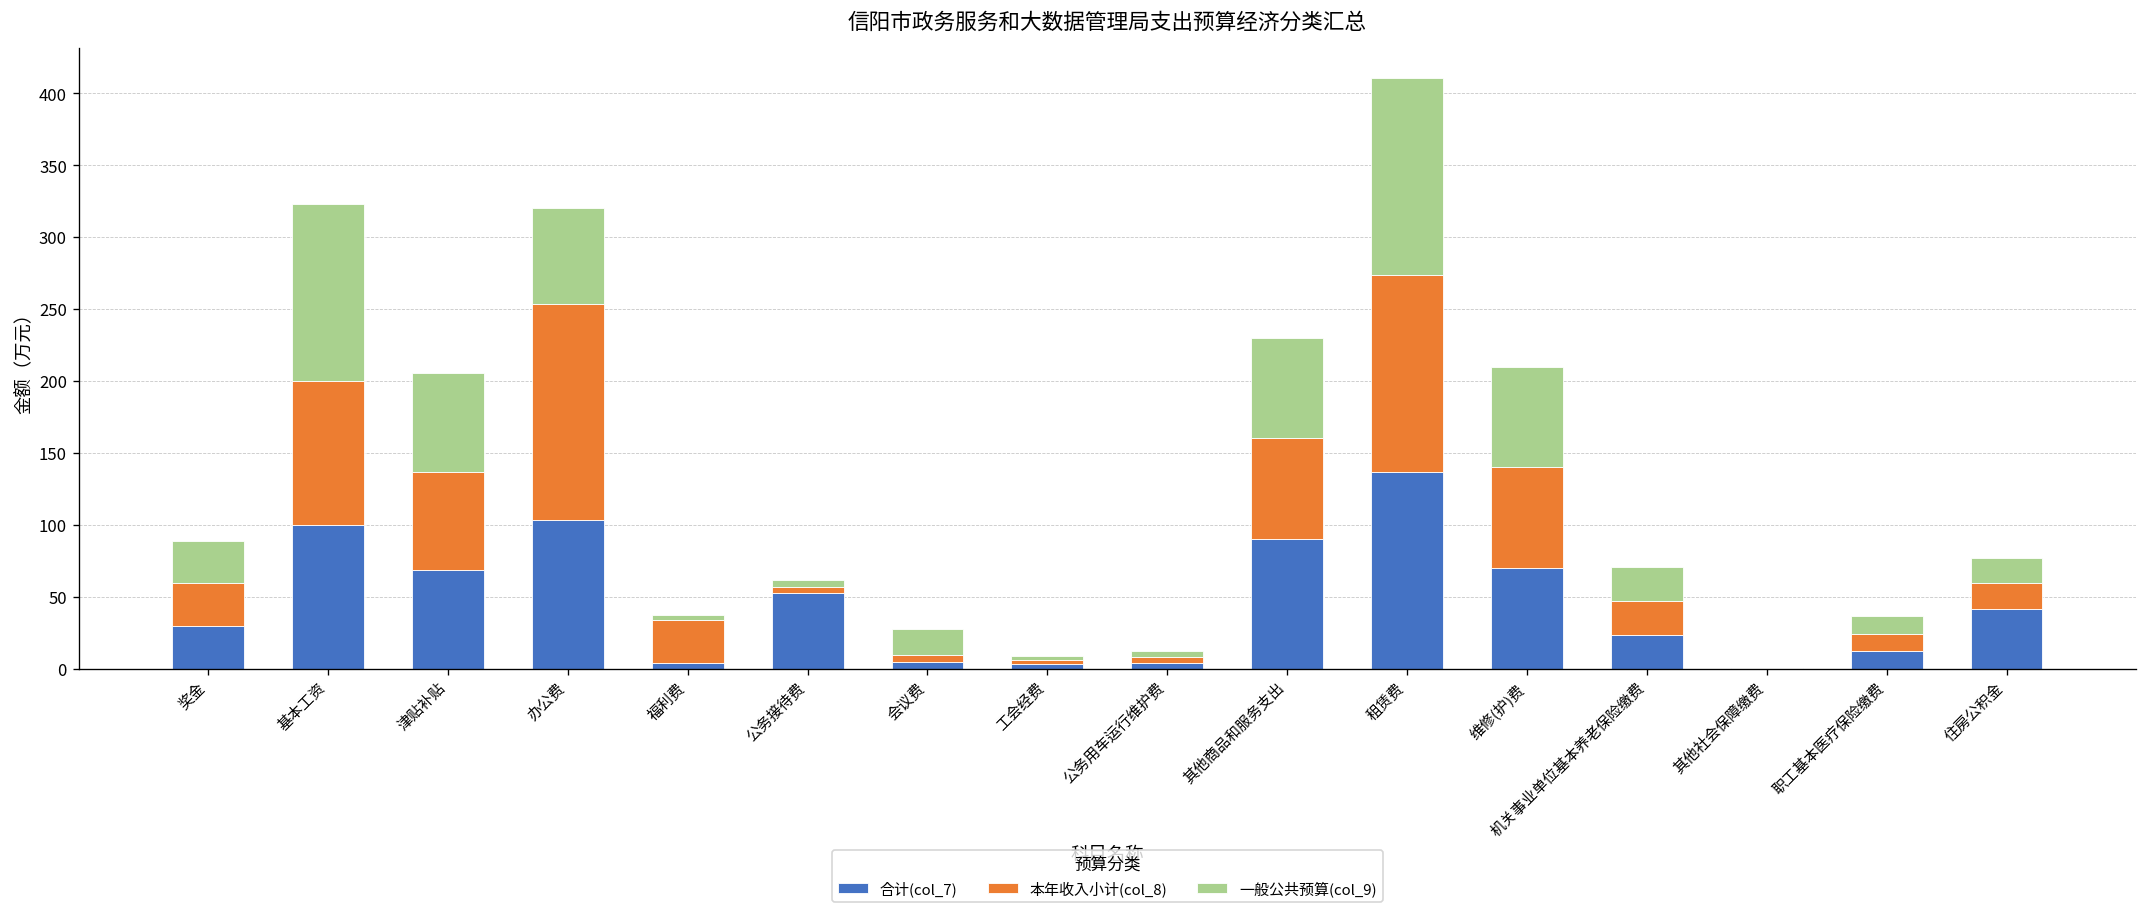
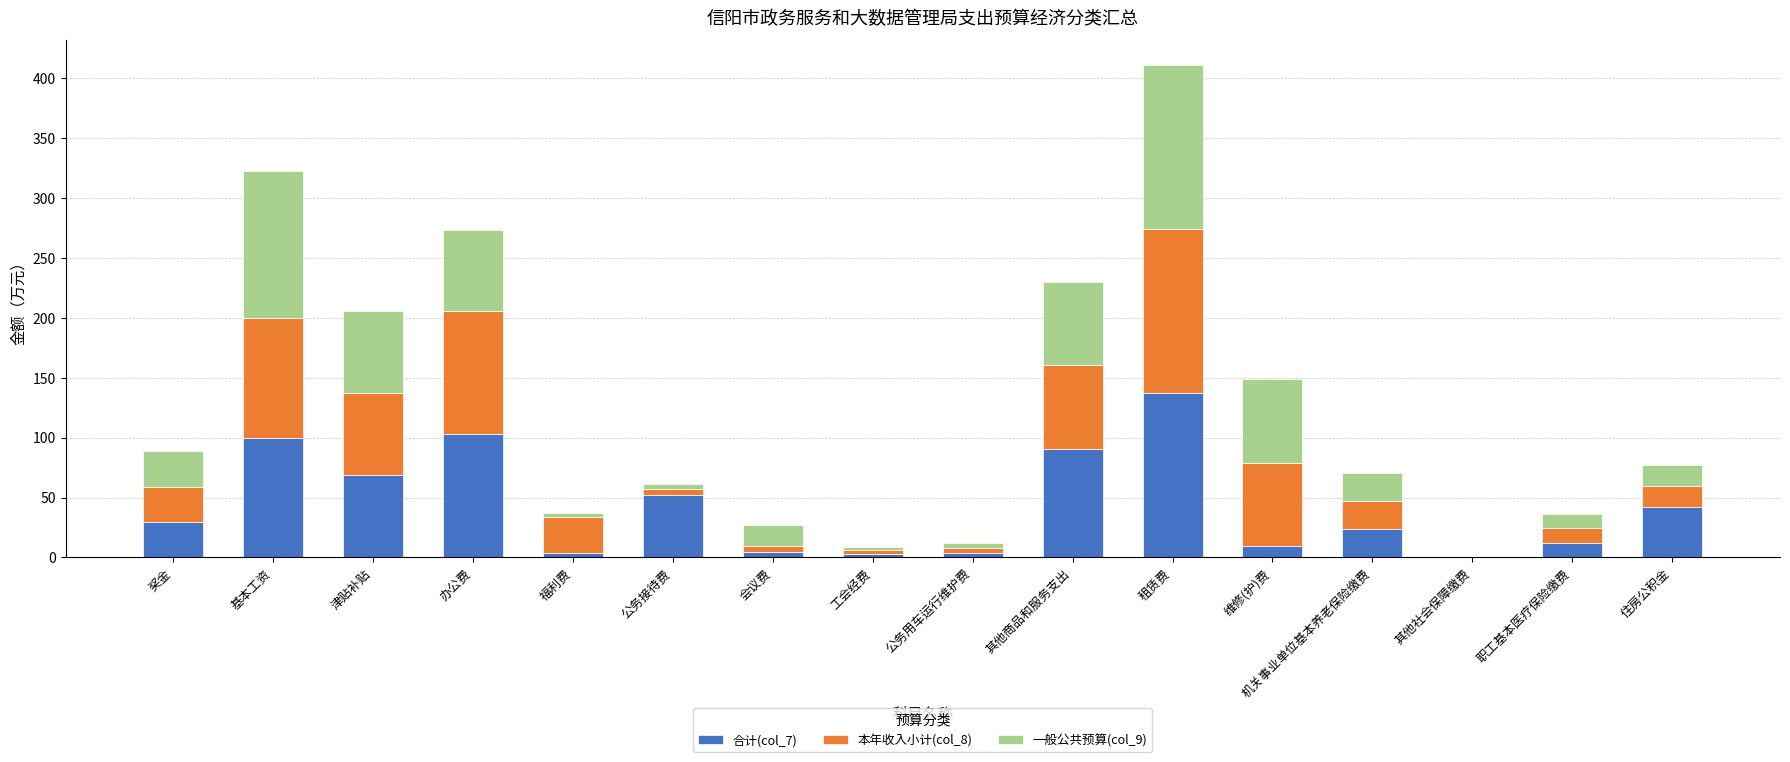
  {
    "合计(col_7)": {
      "奖金": 30,
      "基本工资": 100,
      "津贴补贴": 69,
      "办公费": 103,
      "福利费": 4,
      "公务接待费": 52,
      "会议费": 5,
      "工会经费": 3,
      "公务用车运行维护费": 4,
      "其他商品和服务支出": 90,
      "租赁费": 137,
-     "维修(护)费": 70,
+     "维修(护)费": 9,
      "机关事业单位基本养老保险缴费": 23,
      "职工基本医疗保险缴费": 12,
      "住房公积金": 42
    },
    "本年收入小计(col_8)": {
      "奖金": 30,
      "基本工资": 100,
      "津贴补贴": 69,
-     "办公费": 150,
+     "办公费": 103,
      "福利费": 30,
      "公务接待费": 5,
      "会议费": 5,
      "工会经费": 3,
      "公务用车运行维护费": 4,
      "其他商品和服务支出": 70,
      "租赁费": 137,
      "维修(护)费": 70,
      "机关事业单位基本养老保险缴费": 23,
      "职工基本医疗保险缴费": 12,
      "住房公积金": 18
    },
    "一般公共预算(col_9)": {
      "奖金": 30,
      "基本工资": 123,
      "津贴补贴": 69,
      "办公费": 67,
      "福利费": 4,
      "公务接待费": 5,
      "会议费": 18,
      "工会经费": 3,
      "公务用车运行维护费": 4,
      "其他商品和服务支出": 70,
      "租赁费": 137,
      "维修(护)费": 70,
      "机关事业单位基本养老保险缴费": 23,
      "职工基本医疗保险缴费": 12,
      "住房公积金": 18
    }
  }
